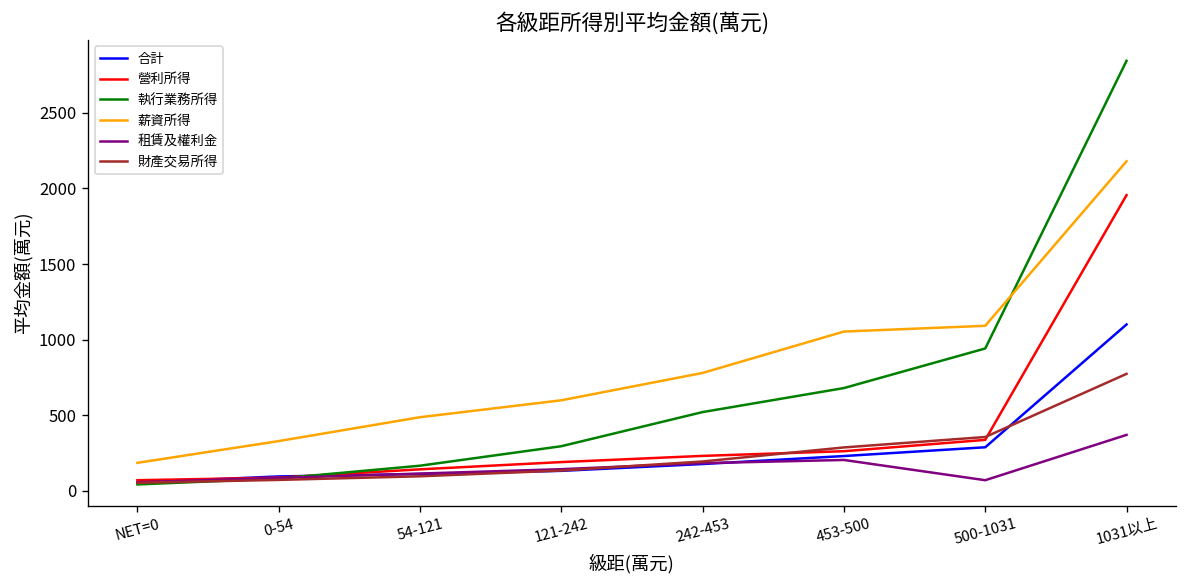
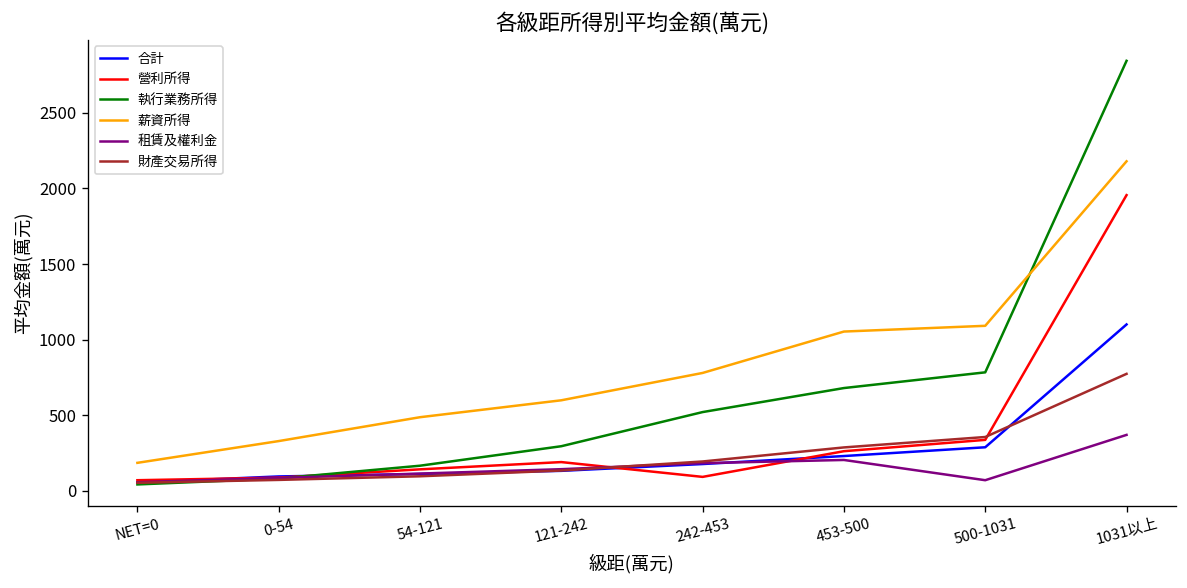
  {
    "合計": {
      "453-500": 230,
      "500-1031": 290,
      "1031以上": 1100
    },
    "營利所得": {
      "54-121": 140,
      "121-242": 190,
-     "242-453": 230,
+     "242-453": 90,
      "453-500": 260,
      "1031以上": 1960
    },
    "執行業務所得": {
      "54-121": 170,
      "121-242": 290,
      "242-453": 520,
      "453-500": 680,
-     "500-1031": 940,
+     "500-1031": 780,
      "1031以上": 2850
    },
    "薪資所得": {
      "NET=0": 180,
      "0-54": 330,
      "54-121": 490,
      "121-242": 600,
      "242-453": 780,
      "453-500": 1050,
      "500-1031": 1090,
      "1031以上": 2180
    },
    "租賃及權利金": {
      "453-500": 200,
      "500-1031": 70,
      "1031以上": 370
    },
    "財產交易所得": {
      "453-500": 290,
      "1031以上": 770
    }
  }
